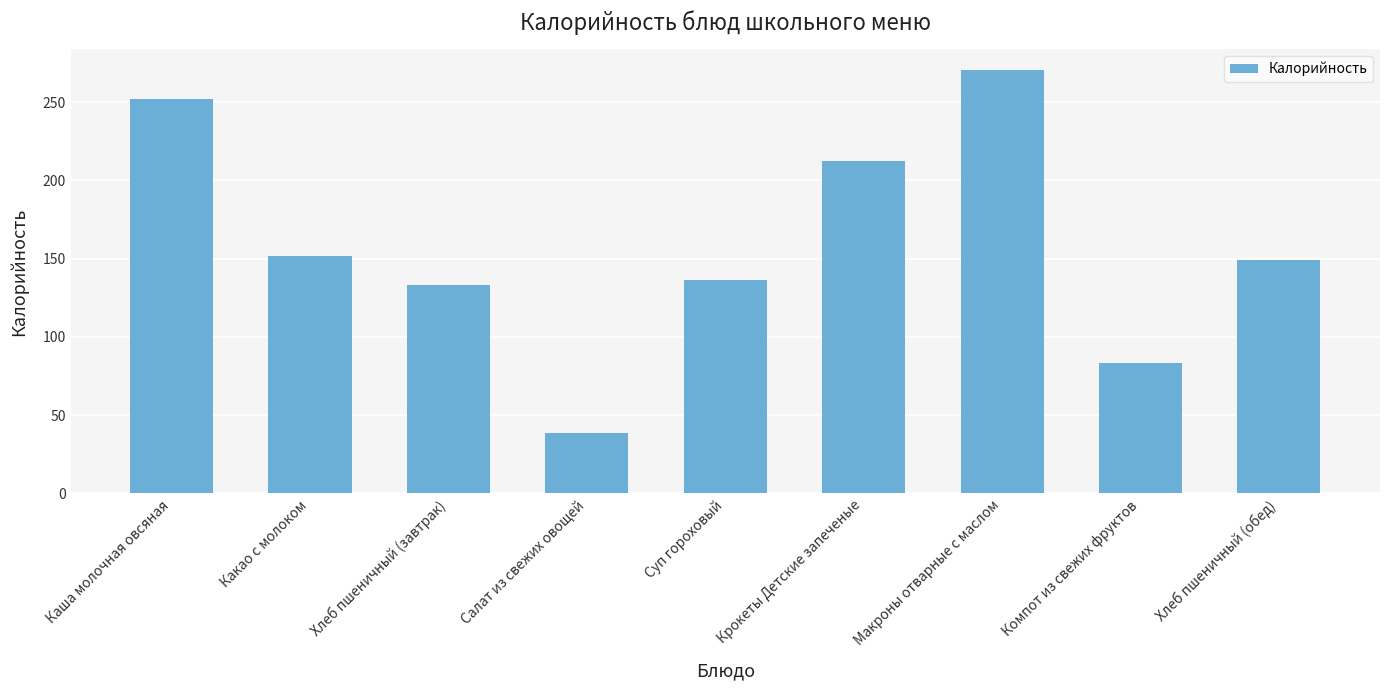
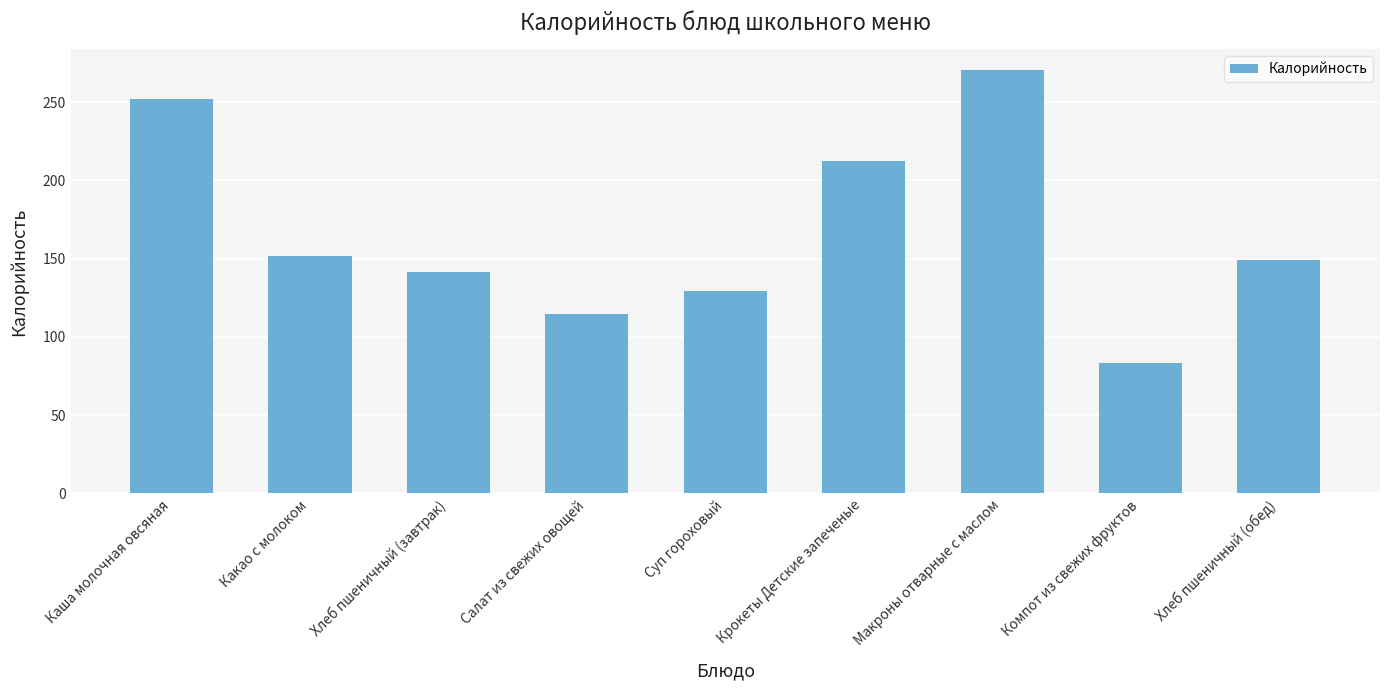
  {
    "Каша молочная овсяная": 252,
    "Какао с молоком": 152,
-   "Хлеб пшеничный (завтрак)": 133,
-   "Салат из свежих овощей": 39,
-   "Суп гороховый": 137,
+   "Хлеб пшеничный (завтрак)": 141,
+   "Салат из свежих овощей": 115,
+   "Суп гороховый": 129,
    "Крокеты Детские запеченые": 212,
    "Макроны отварные с маслом": 270,
    "Компот из свежих фруктов": 84,
    "Хлеб пшеничный (обед)": 149
  }
